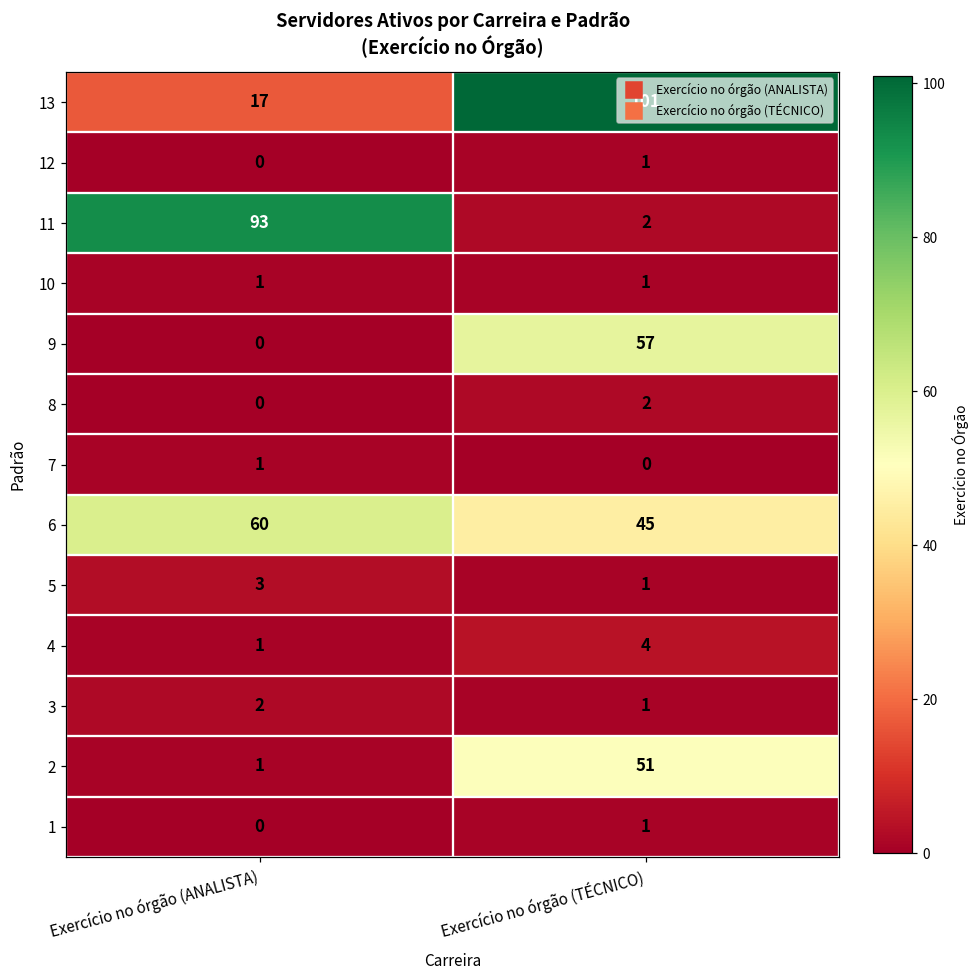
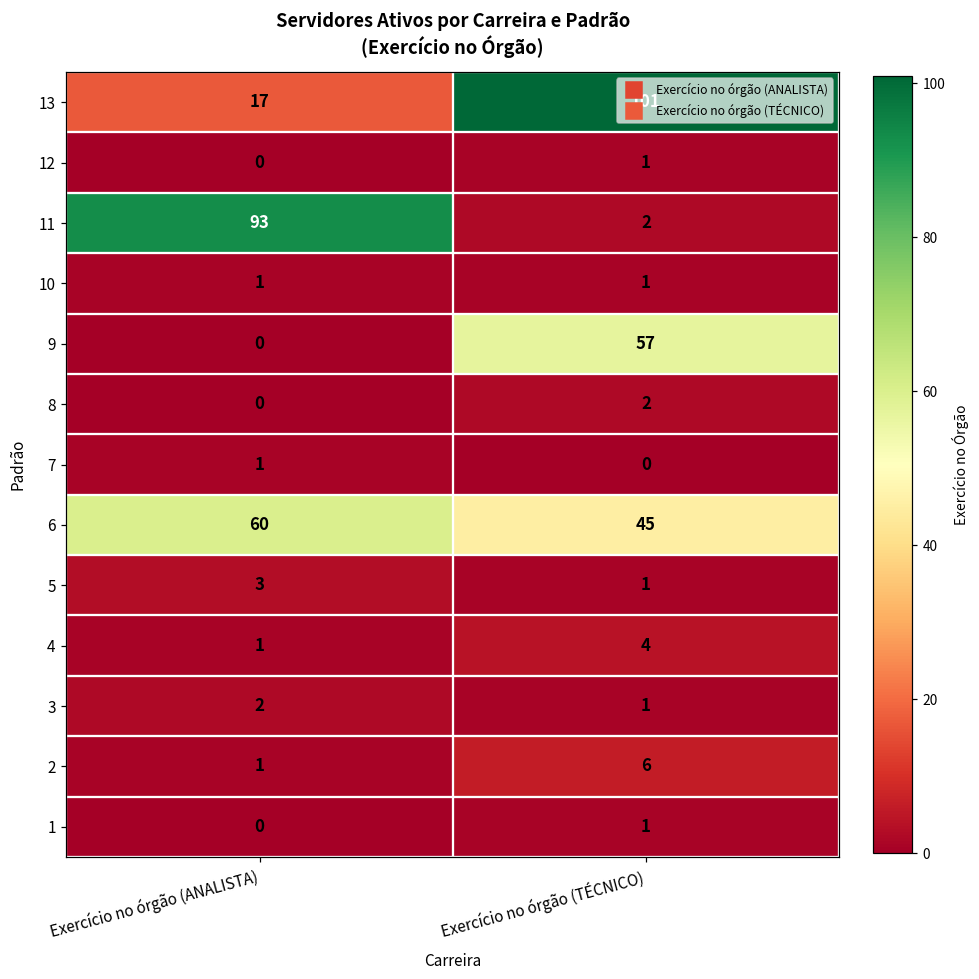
  {
    "13": {
      "Exercício no órgão (ANALISTA)": 17
    },
    "12": {
      "Exercício no órgão (ANALISTA)": 0,
      "Exercício no órgão (TÉCNICO)": 1
    },
    "11": {
      "Exercício no órgão (ANALISTA)": 93,
      "Exercício no órgão (TÉCNICO)": 2
    },
    "10": {
      "Exercício no órgão (ANALISTA)": 1,
      "Exercício no órgão (TÉCNICO)": 1
    },
    "9": {
      "Exercício no órgão (ANALISTA)": 0,
      "Exercício no órgão (TÉCNICO)": 57
    },
    "8": {
      "Exercício no órgão (ANALISTA)": 0,
      "Exercício no órgão (TÉCNICO)": 2
    },
    "7": {
      "Exercício no órgão (ANALISTA)": 1,
      "Exercício no órgão (TÉCNICO)": 0
    },
    "6": {
      "Exercício no órgão (ANALISTA)": 60,
      "Exercício no órgão (TÉCNICO)": 45
    },
    "5": {
      "Exercício no órgão (ANALISTA)": 3,
      "Exercício no órgão (TÉCNICO)": 1
    },
    "4": {
      "Exercício no órgão (ANALISTA)": 1,
      "Exercício no órgão (TÉCNICO)": 4
    },
    "3": {
      "Exercício no órgão (ANALISTA)": 2,
      "Exercício no órgão (TÉCNICO)": 1
    },
    "2": {
      "Exercício no órgão (ANALISTA)": 1,
-     "Exercício no órgão (TÉCNICO)": 51
+     "Exercício no órgão (TÉCNICO)": 6
    },
    "1": {
      "Exercício no órgão (ANALISTA)": 0,
      "Exercício no órgão (TÉCNICO)": 1
    }
  }
